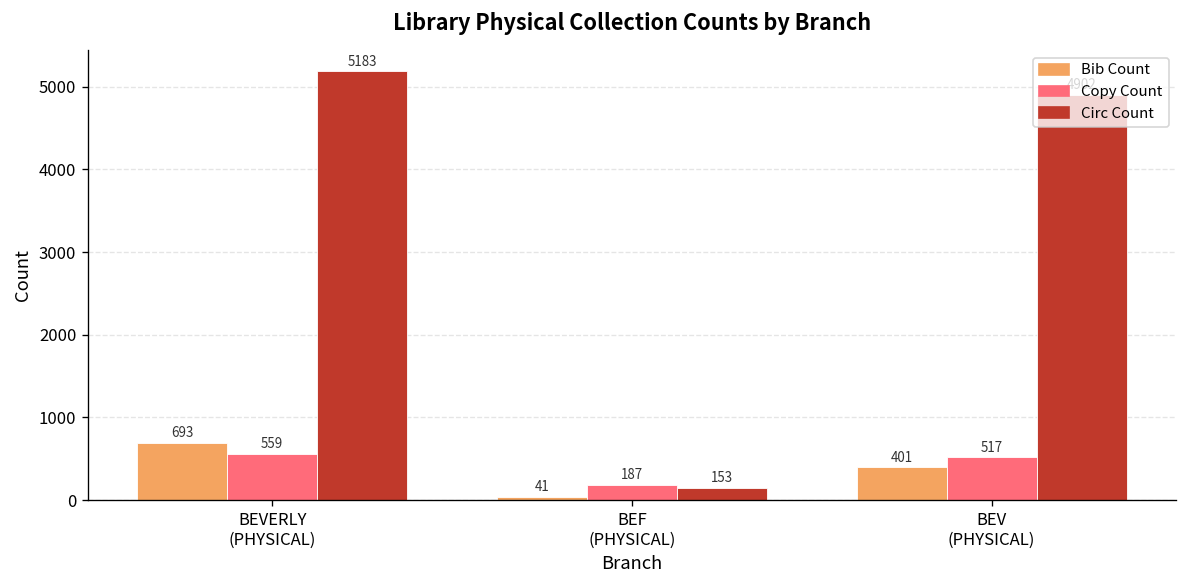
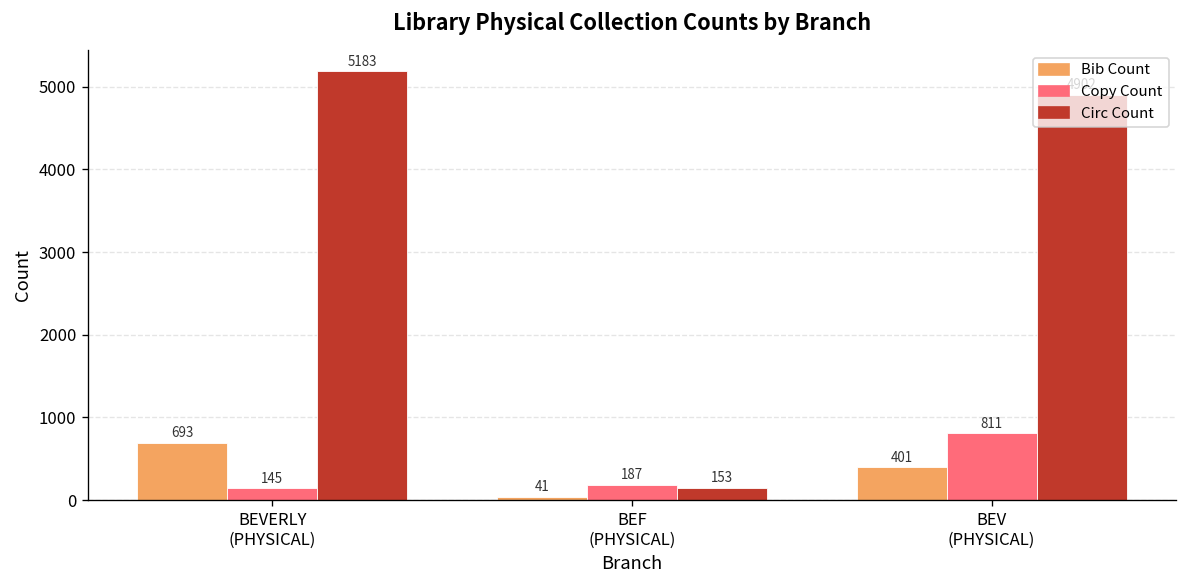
  {
    "Bib Count": {
      "BEVERLY (PHYSICAL)": 693,
      "BEF (PHYSICAL)": 41,
      "BEV (PHYSICAL)": 401
    },
    "Copy Count": {
-     "BEVERLY (PHYSICAL)": 559,
+     "BEVERLY (PHYSICAL)": 145,
      "BEF (PHYSICAL)": 187,
-     "BEV (PHYSICAL)": 517
+     "BEV (PHYSICAL)": 811
    },
    "Circ Count": {
      "BEVERLY (PHYSICAL)": 5183,
      "BEF (PHYSICAL)": 153
    }
  }
